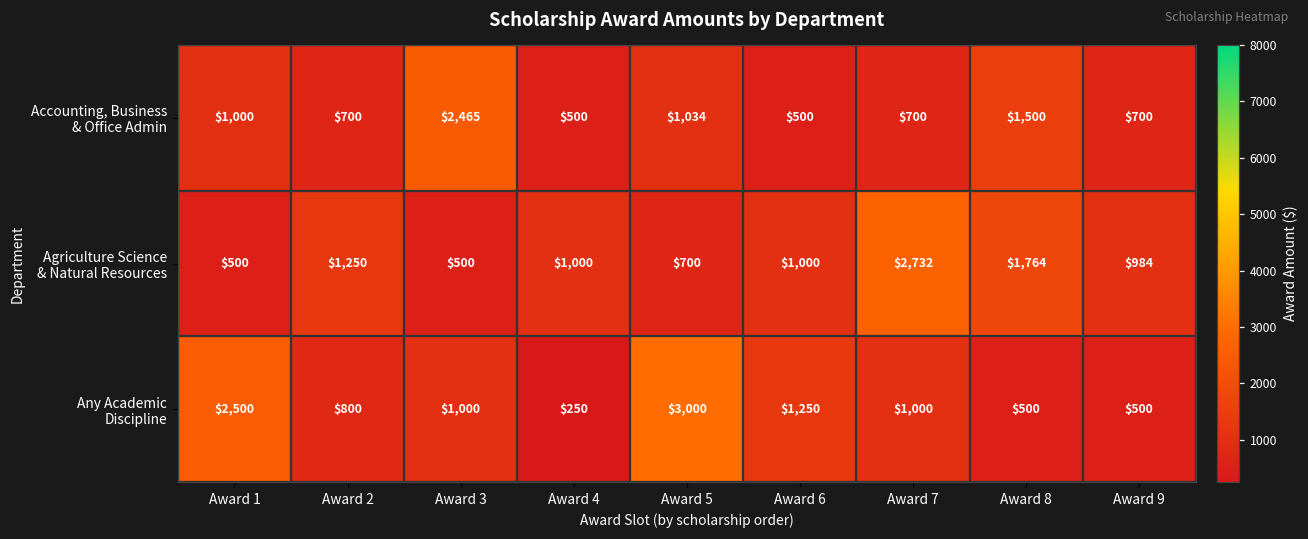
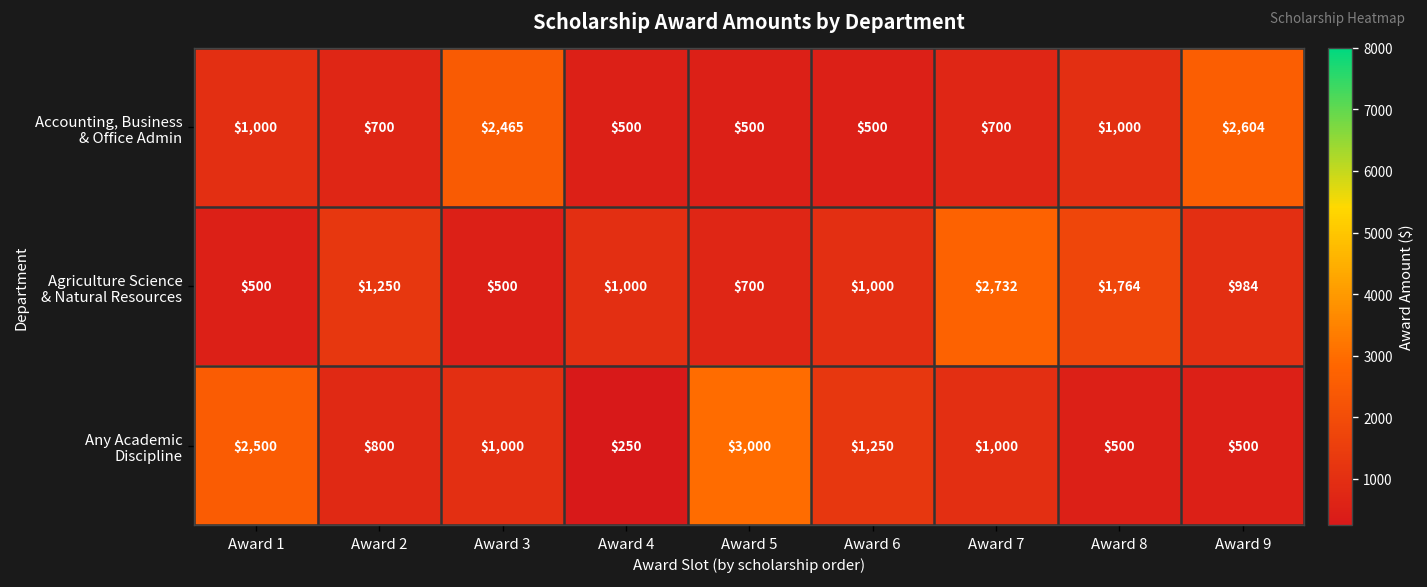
  {
    "Accounting, Business & Office Admin": {
      "Award 1": "$1,000",
      "Award 2": "$700",
      "Award 3": "$2,465",
      "Award 4": "$500",
-     "Award 5": "$1,034",
+     "Award 5": "$500",
      "Award 6": "$500",
      "Award 7": "$700",
-     "Award 8": "$1,500",
-     "Award 9": "$700"
+     "Award 8": "$1,000",
+     "Award 9": "$2,604"
    },
    "Agriculture Science & Natural Resources": {
      "Award 1": "$500",
      "Award 2": "$1,250",
      "Award 3": "$500",
      "Award 4": "$1,000",
      "Award 5": "$700",
      "Award 6": "$1,000",
      "Award 7": "$2,732",
      "Award 8": "$1,764",
      "Award 9": "$984"
    },
    "Any Academic Discipline": {
      "Award 1": "$2,500",
      "Award 2": "$800",
      "Award 3": "$1,000",
      "Award 4": "$250",
      "Award 5": "$3,000",
      "Award 6": "$1,250",
      "Award 7": "$1,000",
      "Award 8": "$500",
      "Award 9": "$500"
    }
  }
